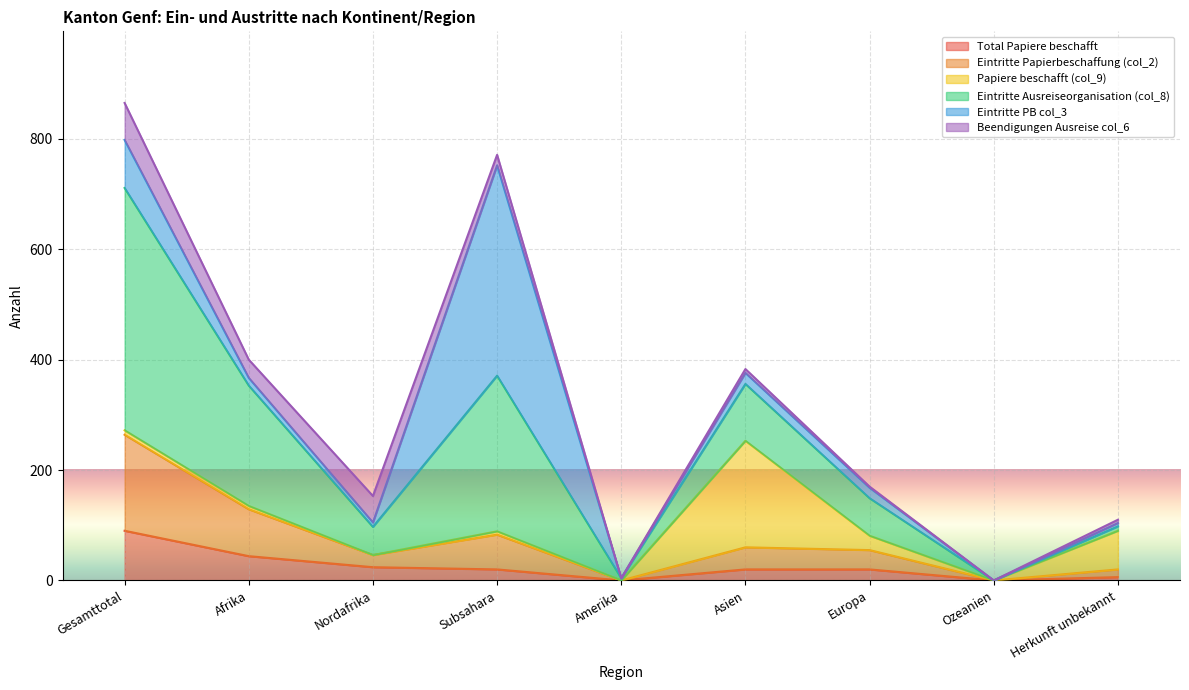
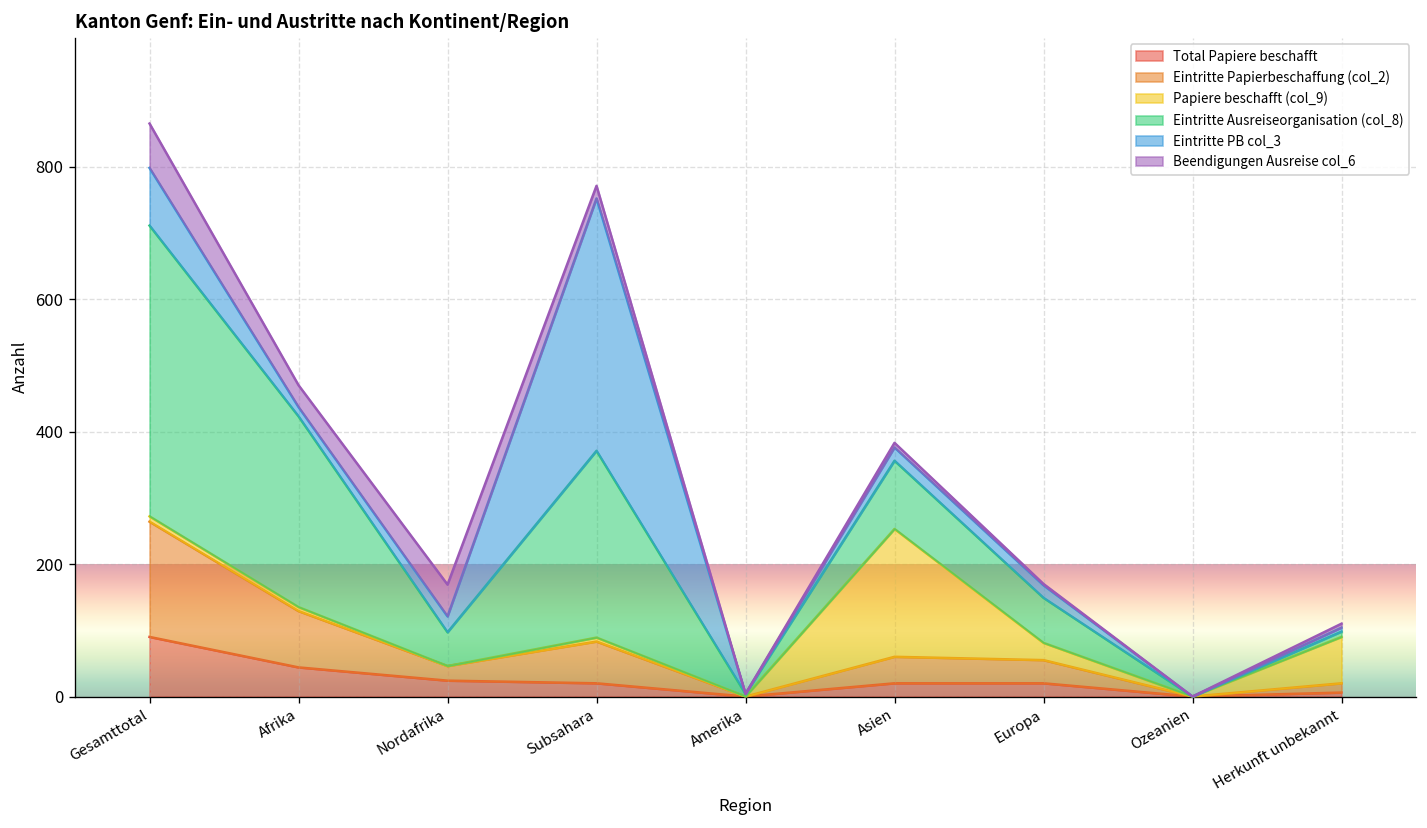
  {
    "Papiere beschafft (col_9)": {
      "Gesamttotal": 10,
      "Afrika": 10,
      "Subsahara": 10,
      "Asien": 190,
      "Europa": 30,
      "Herkunft unbekannt": 70
    },
    "Eintritte Ausreiseorganisation (col_8)": {
      "Gesamttotal": 440,
-     "Afrika": 220,
+     "Afrika": 290,
      "Nordafrika": 50,
      "Subsahara": 280,
      "Asien": 100,
      "Europa": 70,
      "Herkunft unbekannt": 10
    },
    "Eintritte PB col_3": {
      "Gesamttotal": 90,
      "Afrika": 10,
-     "Nordafrika": 10,
+     "Nordafrika": 20,
      "Subsahara": 380,
      "Asien": 20,
      "Herkunft unbekannt": 10
    },
    "Beendigungen Ausreise col_6": {
      "Gesamttotal": 70,
      "Afrika": 30,
      "Nordafrika": 50,
      "Subsahara": 20,
      "Asien": 10,
      "Herkunft unbekannt": 10
    }
  }
